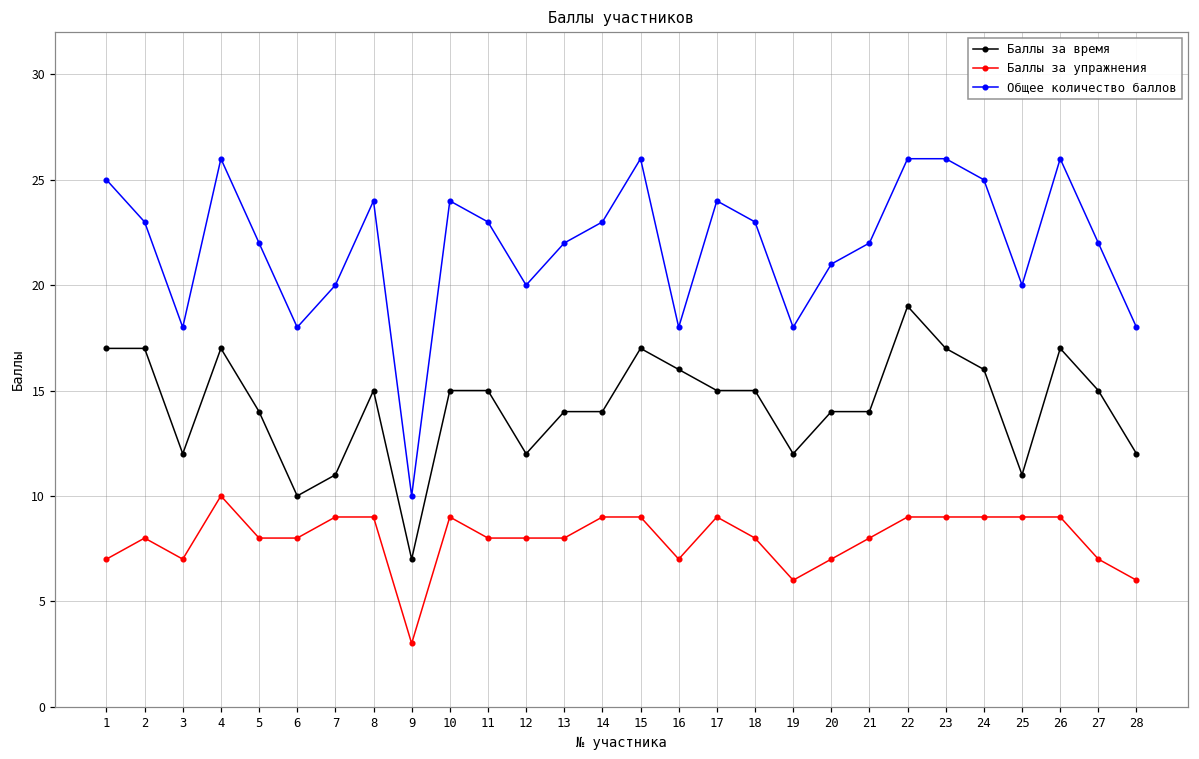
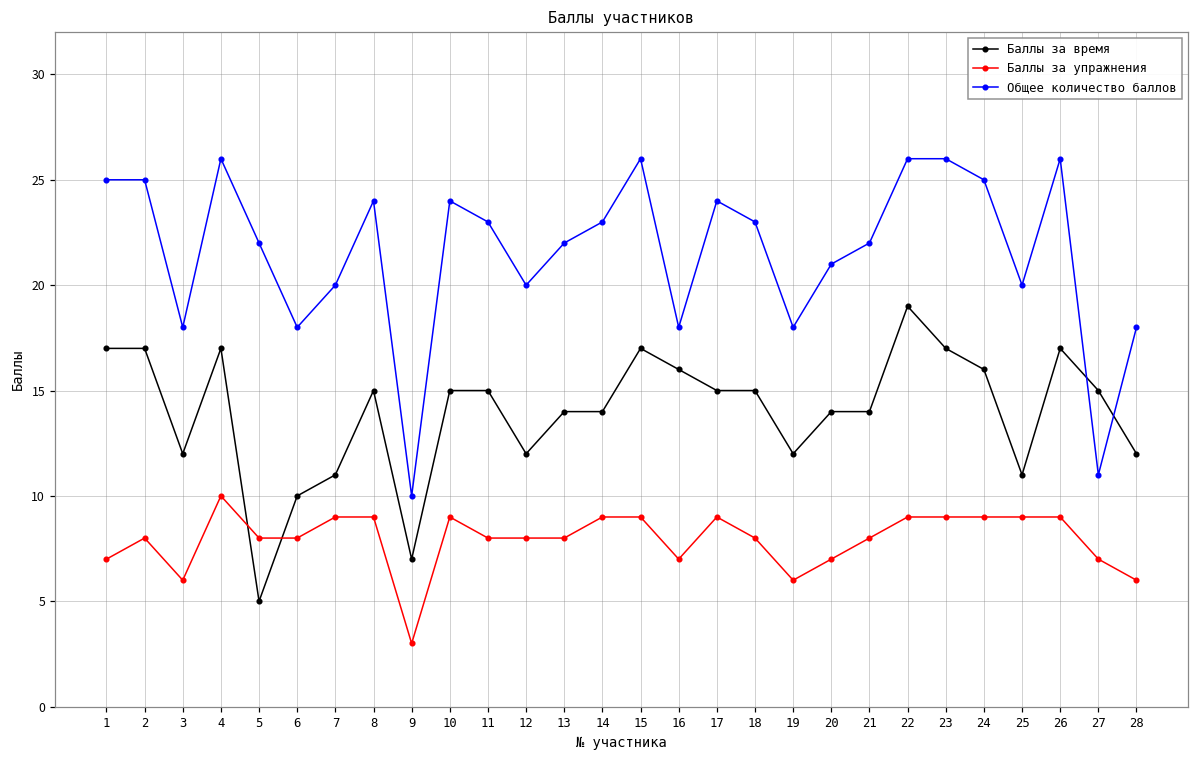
  {
    "Баллы за время": {
      "1": 17,
      "2": 17,
      "3": 12,
      "4": 17,
-     "5": 14,
+     "5": 5,
      "6": 10,
      "7": 11,
      "8": 15,
      "9": 7,
      "10": 15,
      "11": 15,
      "12": 12,
      "13": 14,
      "14": 14,
      "15": 17,
      "16": 16,
      "17": 15,
      "18": 15,
      "19": 12,
      "20": 14,
      "21": 14,
      "22": 19,
      "23": 17,
      "24": 16,
      "25": 11,
      "26": 17,
      "27": 15,
      "28": 12
    },
    "Баллы за упражнения": {
      "1": 7,
      "2": 8,
-     "3": 7,
+     "3": 6,
      "4": 10,
      "5": 8,
      "6": 8,
      "7": 9,
      "8": 9,
      "9": 3,
      "10": 9,
      "11": 8,
      "12": 8,
      "13": 8,
      "14": 9,
      "15": 9,
      "16": 7,
      "17": 9,
      "18": 8,
      "19": 6,
      "20": 7,
      "21": 8,
      "22": 9,
      "23": 9,
      "24": 9,
      "25": 9,
      "26": 9,
      "27": 7,
      "28": 6
    },
    "Общее количество баллов": {
      "1": 25,
-     "2": 23,
+     "2": 25,
      "3": 18,
      "4": 26,
      "5": 22,
      "6": 18,
      "7": 20,
      "8": 24,
      "9": 10,
      "10": 24,
      "11": 23,
      "12": 20,
      "13": 22,
      "14": 23,
      "15": 26,
      "16": 18,
      "17": 24,
      "18": 23,
      "19": 18,
      "20": 21,
      "21": 22,
      "22": 26,
      "23": 26,
      "24": 25,
      "25": 20,
      "26": 26,
-     "27": 22,
+     "27": 11,
      "28": 18
    }
  }
